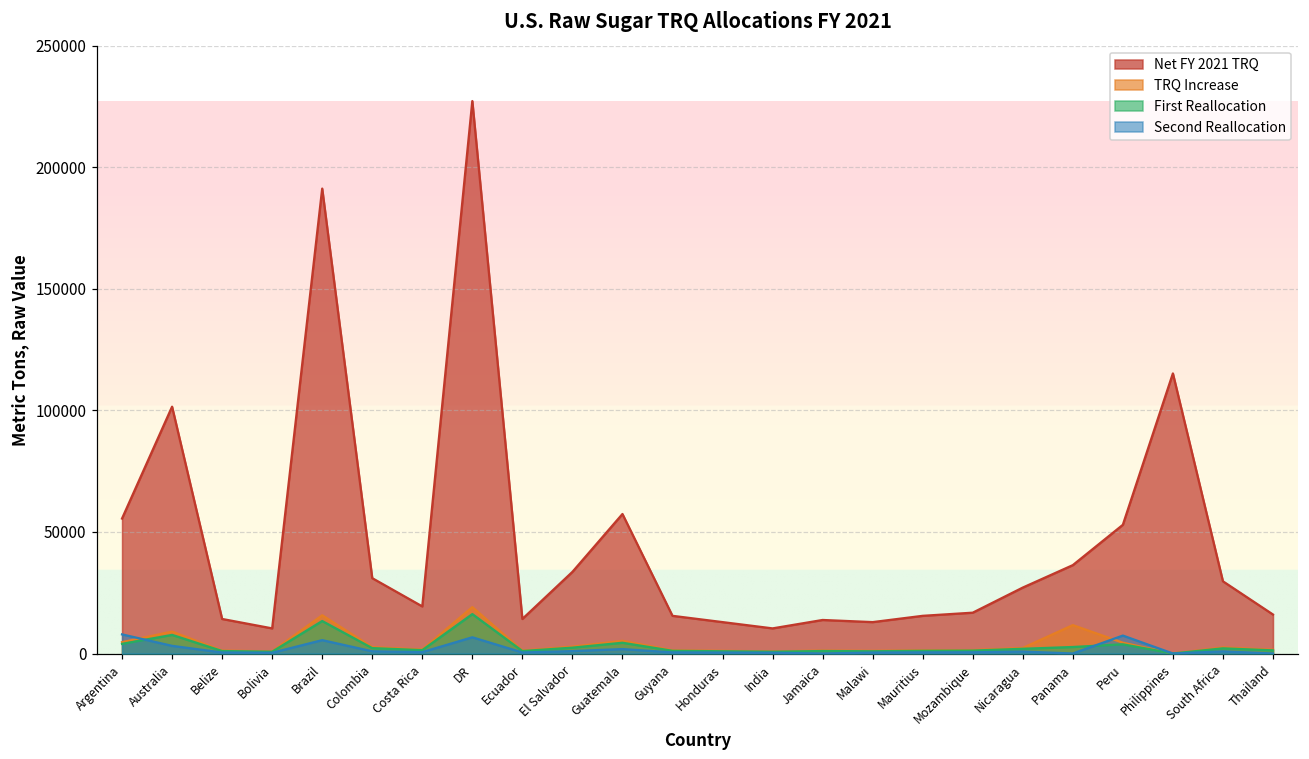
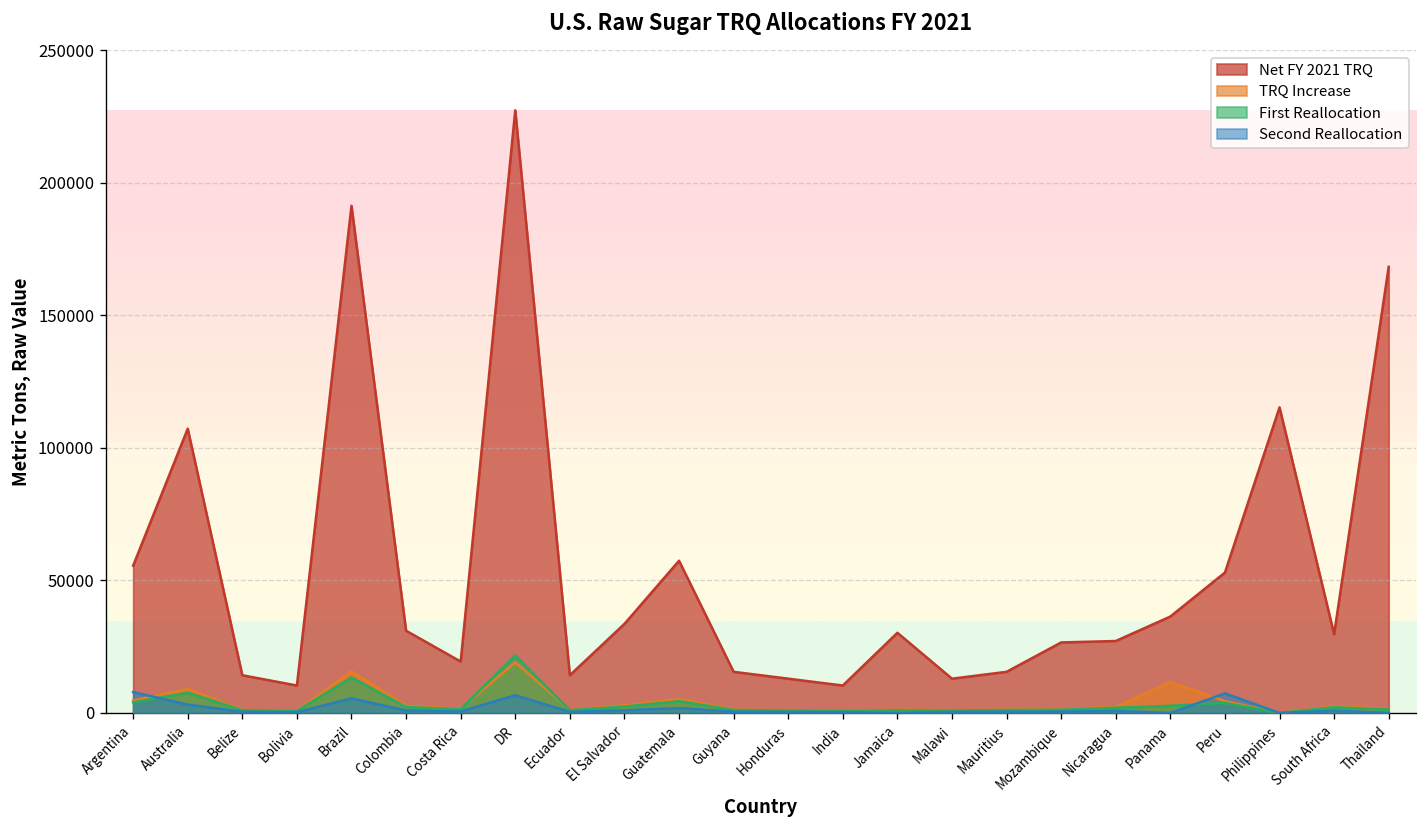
  {
    "Net FY 2021 TRQ": {
      "Argentina": 56000,
-     "Australia": 102000,
+     "Australia": 107000,
      "Belize": 14000,
      "Bolivia": 10000,
      "Brazil": 191000,
      "Colombia": 31000,
      "Costa Rica": 19000,
      "DR": 227000,
      "Ecuador": 14000,
      "El Salvador": 34000,
      "Guatemala": 57000,
      "Guyana": 15000,
      "Honduras": 13000,
      "India": 10000,
-     "Jamaica": 14000,
+     "Jamaica": 30000,
      "Malawi": 13000,
      "Mauritius": 15000,
-     "Mozambique": 17000,
+     "Mozambique": 27000,
      "Nicaragua": 27000,
      "Panama": 36000,
      "Peru": 53000,
      "Philippines": 115000,
      "South Africa": 30000,
-     "Thailand": 16000
+     "Thailand": 168000
    },
    "TRQ Increase": {
      "Australia": 9000,
      "Brazil": 16000,
      "DR": 19000,
      "Panama": 12000
    },
    "First Reallocation": {
      "Australia": 8000,
      "Brazil": 13000,
-     "DR": 16000,
+     "DR": 22000,
      "Panama": 3000
    },
    "Second Reallocation": {
      "Argentina": 8000,
      "Australia": 3000,
      "Brazil": 5000,
      "Colombia": 1000,
      "DR": 7000,
      "El Salvador": 1000,
      "Guatemala": 2000,
      "Panama": 0,
      "Peru": 7000,
      "South Africa": 1000,
      "Thailand": 0
    }
  }
